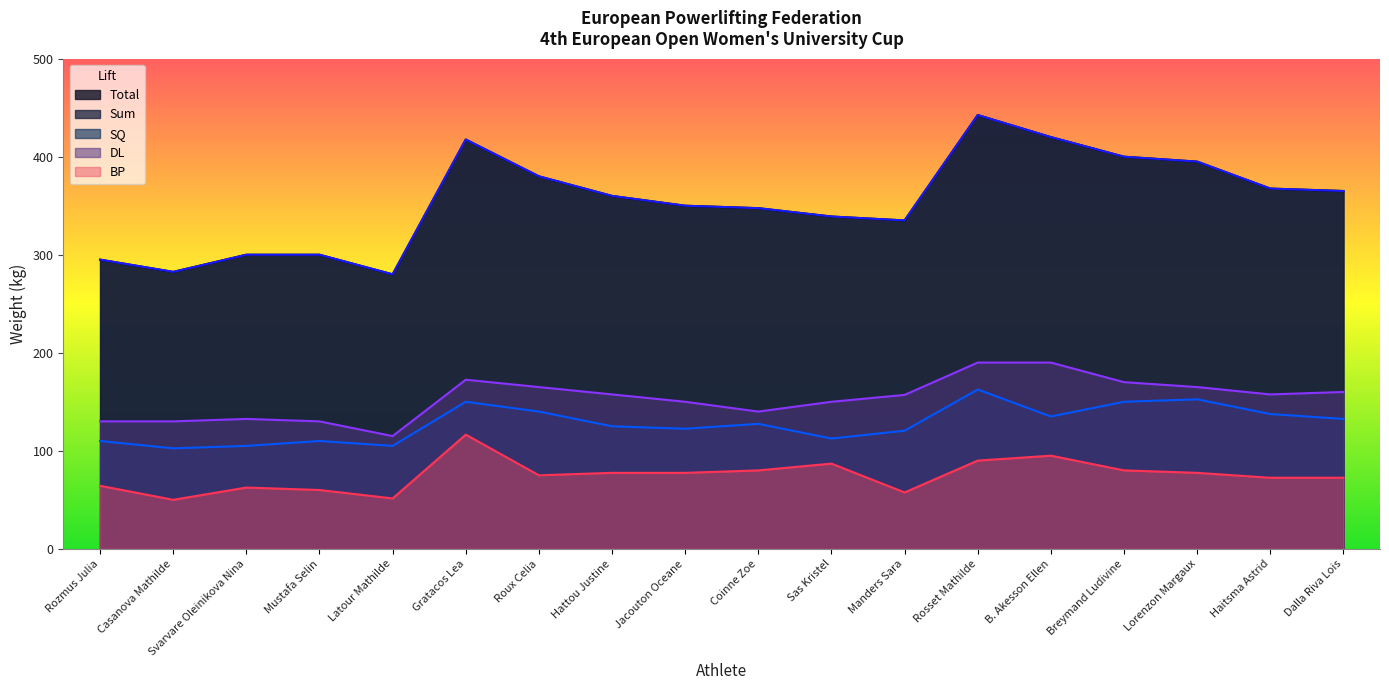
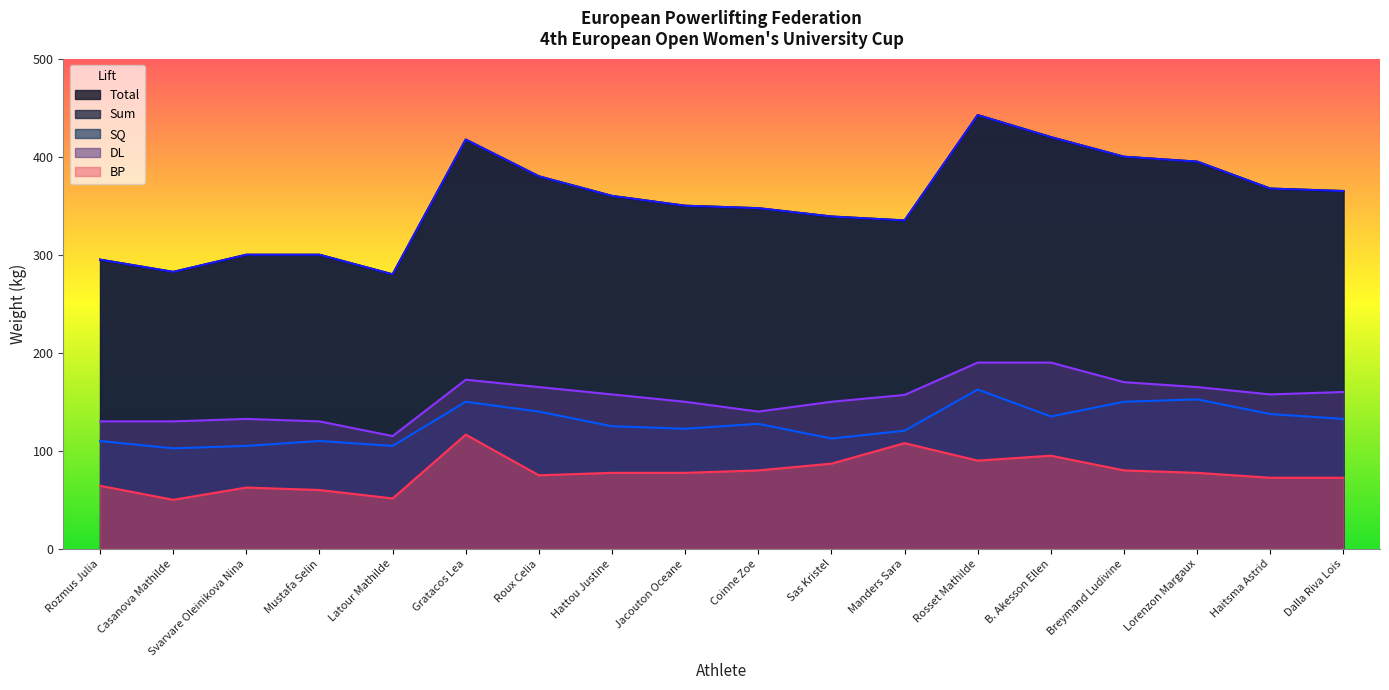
  {
    "BP": {
      "Rozmus Julia": 60,
      "Casanova Mathilde": 50,
      "Svarvare Oleinikova Nina": 60,
      "Mustafa Selin": 60,
      "Latour Mathilde": 50,
      "Gratacos Lea": 120,
      "Roux Celia": 80,
      "Hattou Justine": 80,
      "Jacouton Oceane": 80,
      "Coinne Zoe": 80,
      "Sas Kristel": 90,
-     "Manders Sara": 60,
+     "Manders Sara": 110,
      "Rosset Mathilde": 90,
      "B. Akesson Ellen": 100,
      "Breymand Ludivine": 80,
      "Lorenzon Margaux": 80,
      "Haitsma Astrid": 70,
      "Dalla Riva Lois": 70
    }
  }
